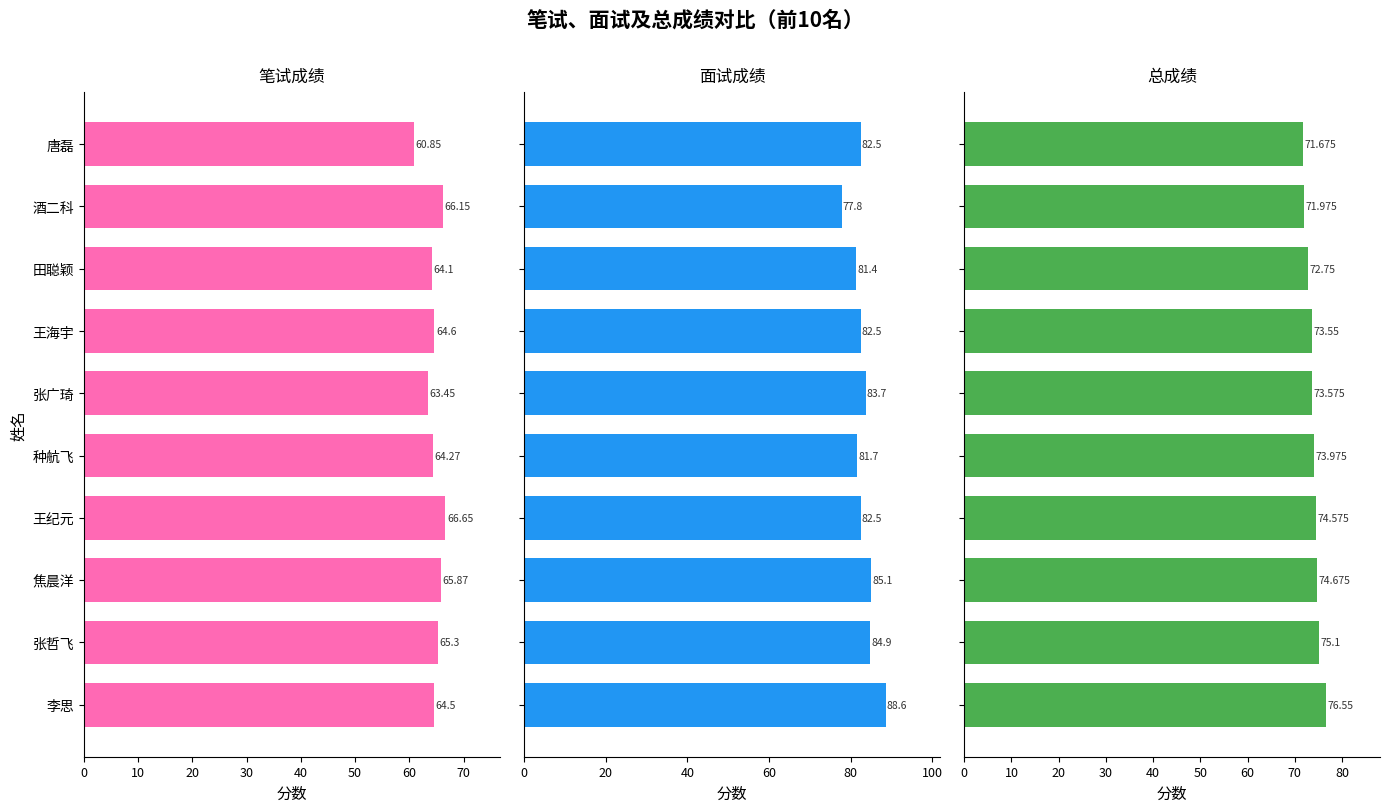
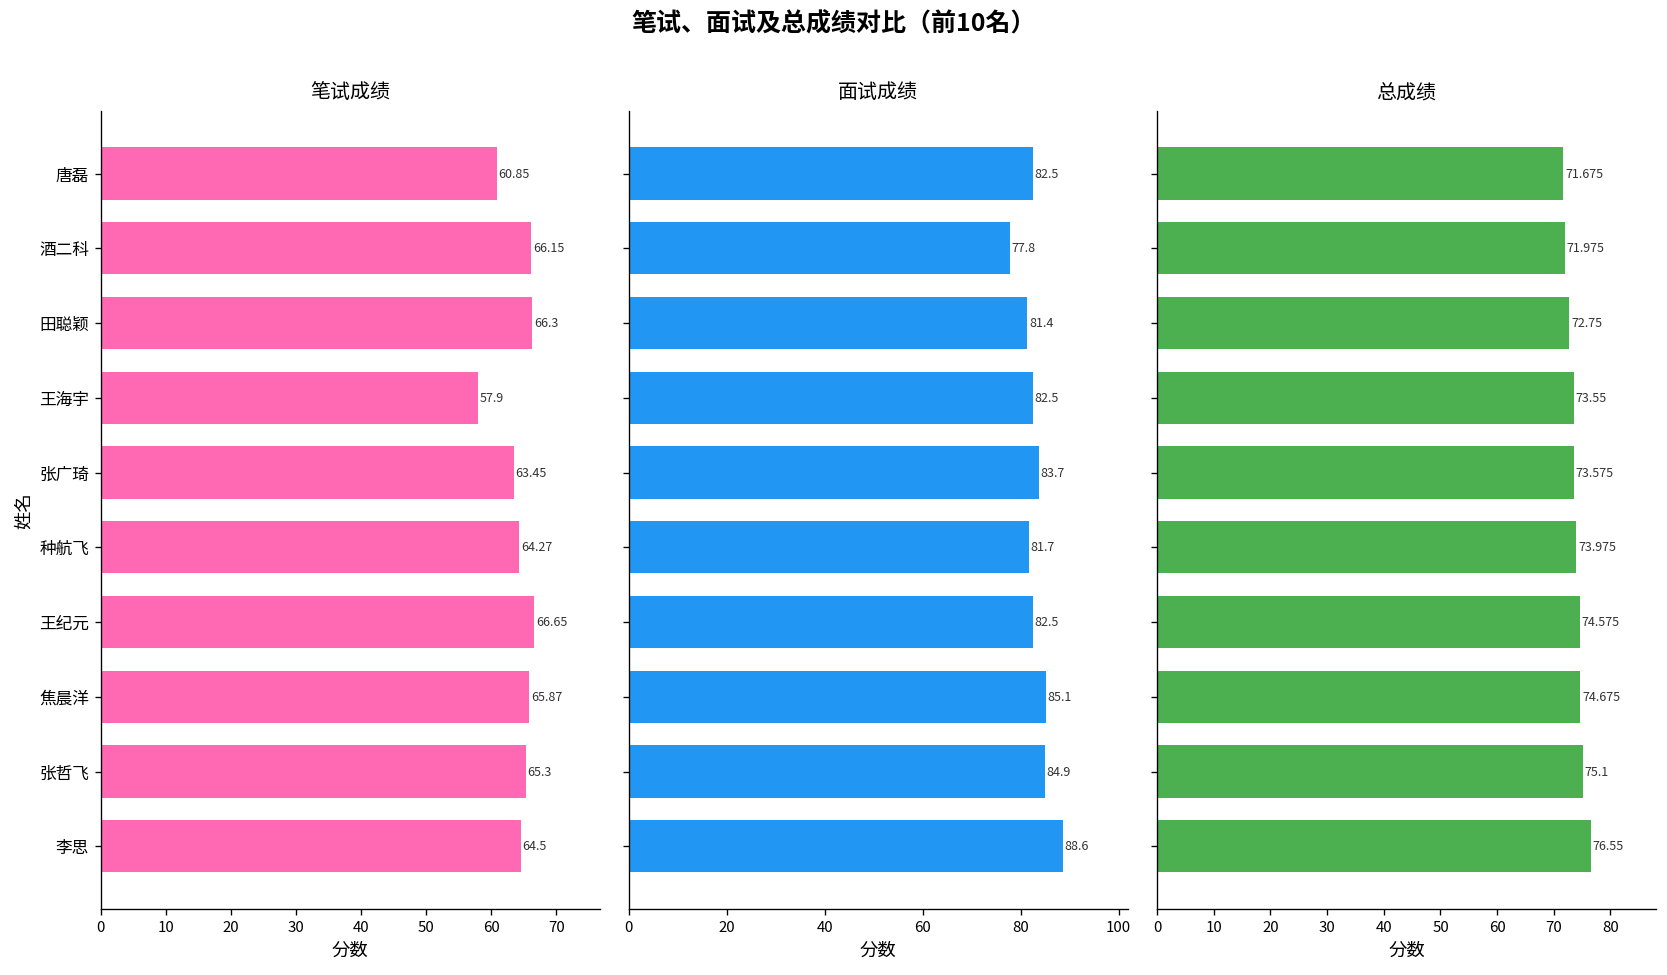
  {
    "笔试成绩": {
      "唐磊": 60.85,
      "酒二科": 66.15,
-     "田聪颖": 64.1,
-     "王海宇": 64.6,
+     "田聪颖": 66.3,
+     "王海宇": 57.9,
      "张广琦": 63.45,
      "种航飞": 64.27,
      "王纪元": 66.65,
      "焦晨洋": 65.87,
      "张哲飞": 65.3,
      "李思": 64.5
    }
  }
